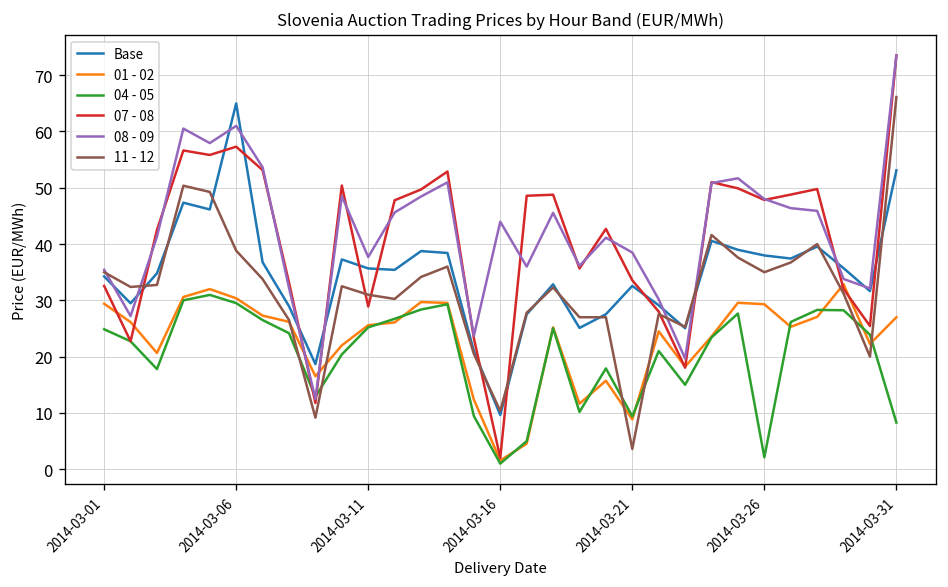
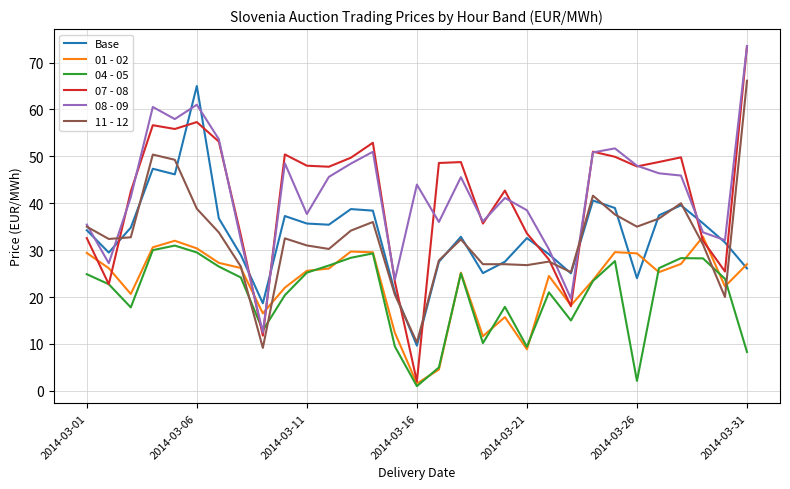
  {
    "Base": {
      "2014-03-01": 34,
      "2014-03-06": 65,
      "2014-03-11": 36,
      "2014-03-16": 10,
      "2014-03-21": 33,
-     "2014-03-26": 38,
-     "2014-03-31": 53
+     "2014-03-26": 24,
+     "2014-03-31": 26
    },
    "01 - 02": {
      "2014-03-01": 29,
      "2014-03-06": 30,
      "2014-03-26": 29,
      "2014-03-31": 27
    },
    "04 - 05": {
      "2014-03-01": 25,
      "2014-03-06": 30,
      "2014-03-16": 1,
      "2014-03-26": 2,
      "2014-03-31": 8
    },
    "07 - 08": {
      "2014-03-01": 33,
      "2014-03-06": 57,
-     "2014-03-11": 29,
+     "2014-03-11": 48,
      "2014-03-21": 34
    },
    "08 - 09": {
      "2014-03-06": 61,
      "2014-03-11": 38,
      "2014-03-16": 44,
      "2014-03-21": 39
    },
    "11 - 12": {
      "2014-03-06": 39,
      "2014-03-11": 31,
      "2014-03-16": 10,
-     "2014-03-21": 4,
+     "2014-03-21": 27,
      "2014-03-26": 35,
      "2014-03-31": 66
    }
  }
